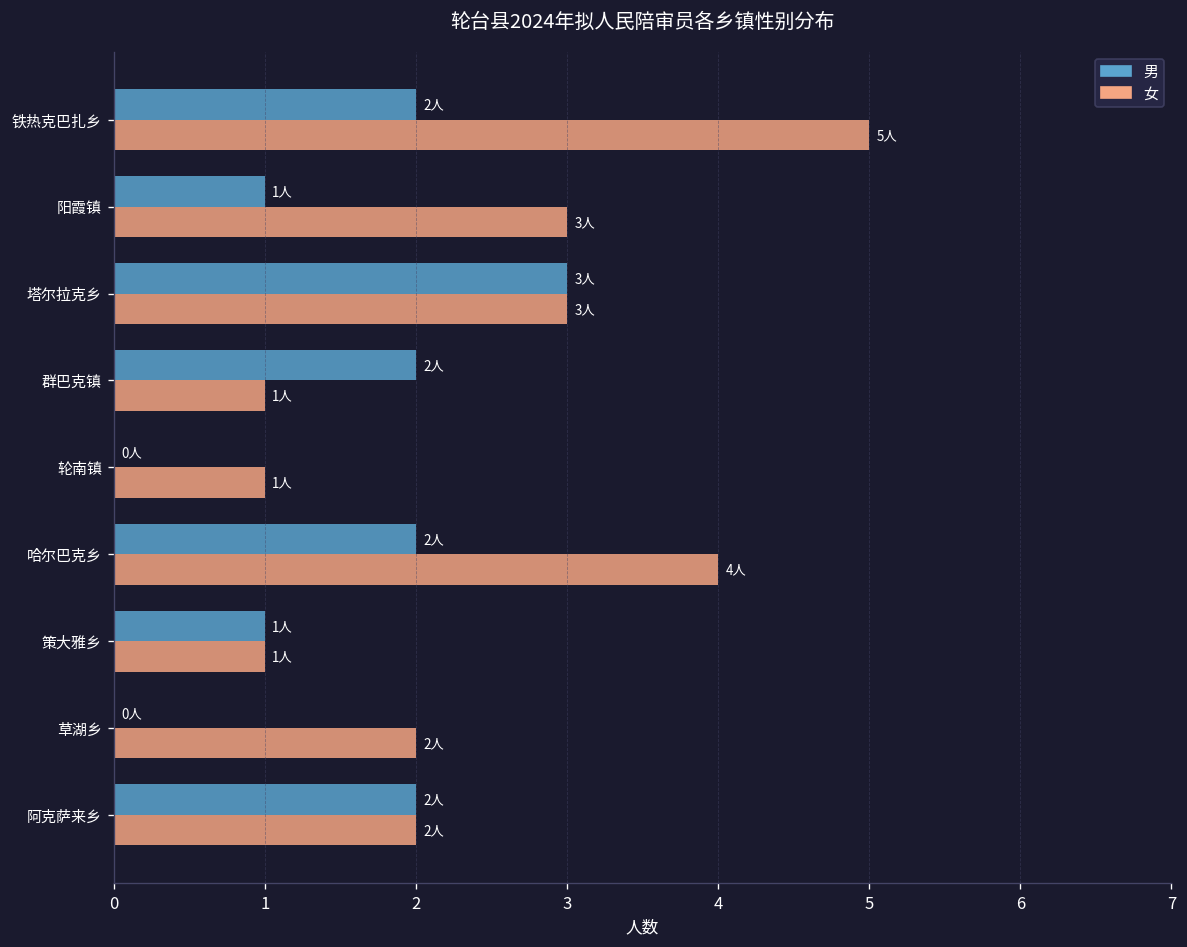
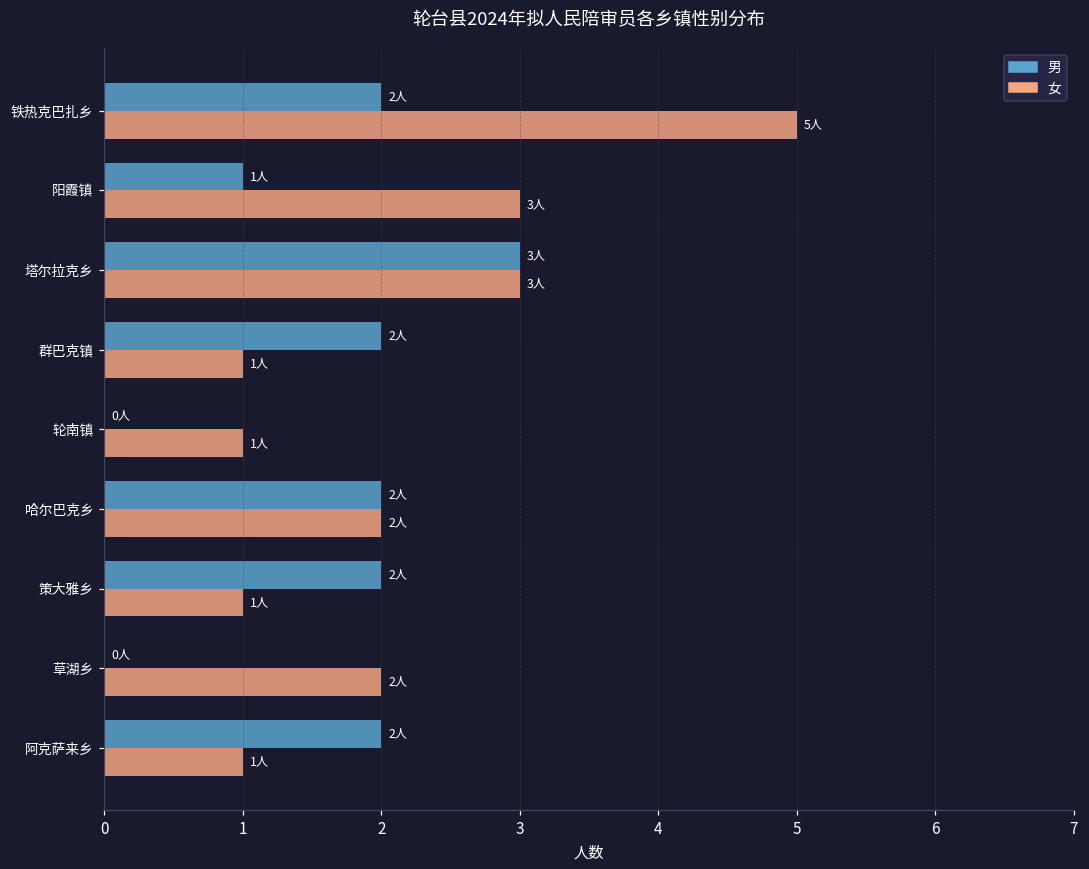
  {
    "男": {
      "铁热克巴扎乡": "2人",
      "阳霞镇": "1人",
      "塔尔拉克乡": "3人",
      "群巴克镇": "2人",
      "轮南镇": "0人",
      "哈尔巴克乡": "2人",
-     "策大雅乡": "1人",
+     "策大雅乡": "2人",
      "草湖乡": "0人",
      "阿克萨来乡": "2人"
    },
    "女": {
      "铁热克巴扎乡": "5人",
      "阳霞镇": "3人",
      "塔尔拉克乡": "3人",
      "群巴克镇": "1人",
      "轮南镇": "1人",
-     "哈尔巴克乡": "4人",
+     "哈尔巴克乡": "2人",
      "策大雅乡": "1人",
      "草湖乡": "2人",
-     "阿克萨来乡": "2人"
+     "阿克萨来乡": "1人"
    }
  }
